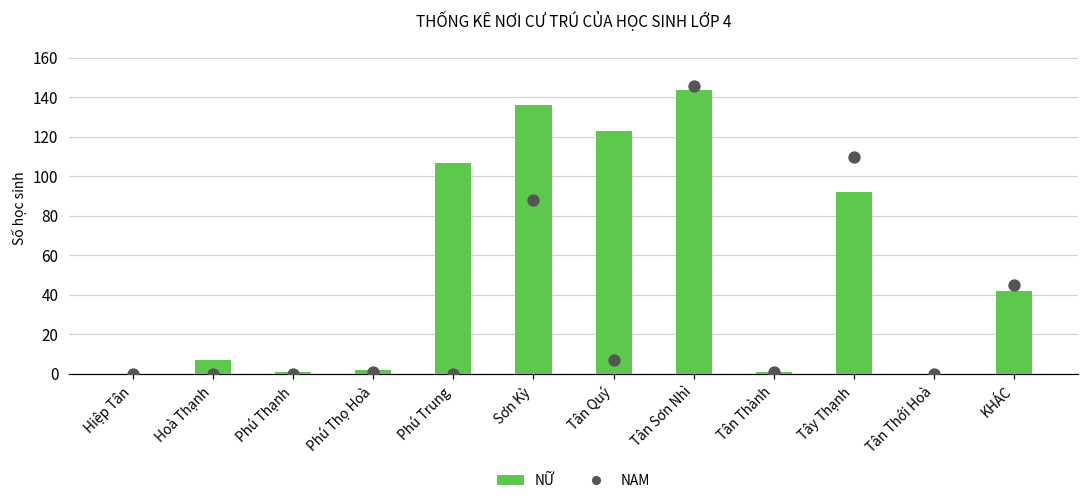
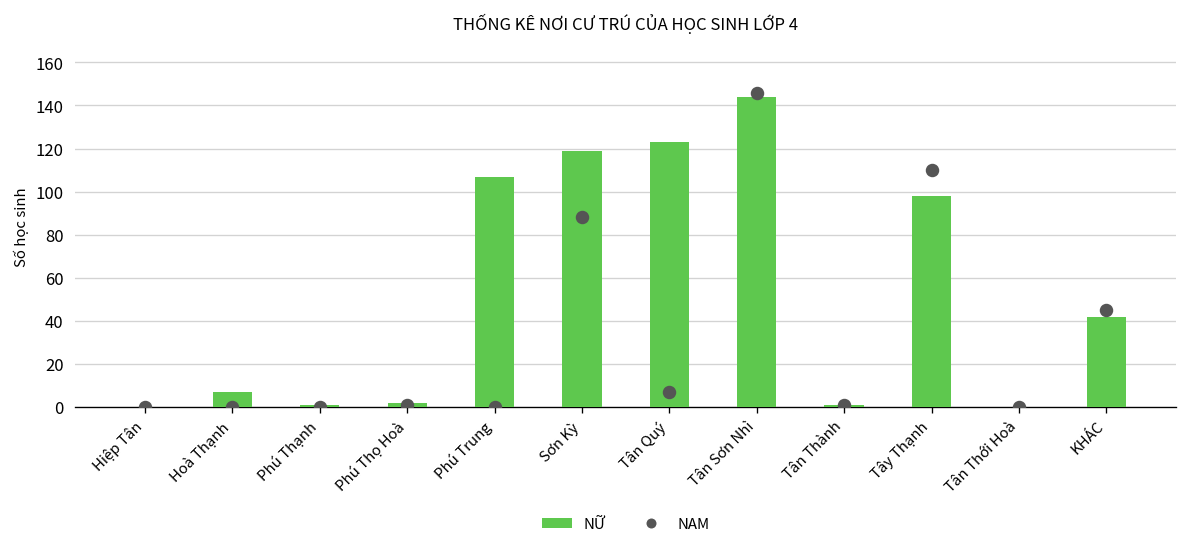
  {
    "NỮ": {
      "Hiệp Tân": 0,
      "Hoà Thạnh": 7,
      "Phú Thọ Hoà": 2,
      "Phú Trung": 107,
-     "Sơn Kỳ": 136,
+     "Sơn Kỳ": 119,
      "Tân Quý": 123,
      "Tân Sơn Nhì": 144,
-     "Tây Thạnh": 92,
+     "Tây Thạnh": 98,
      "Tân Thới Hoà": 0,
      "KHÁC": 42
    }
  }
